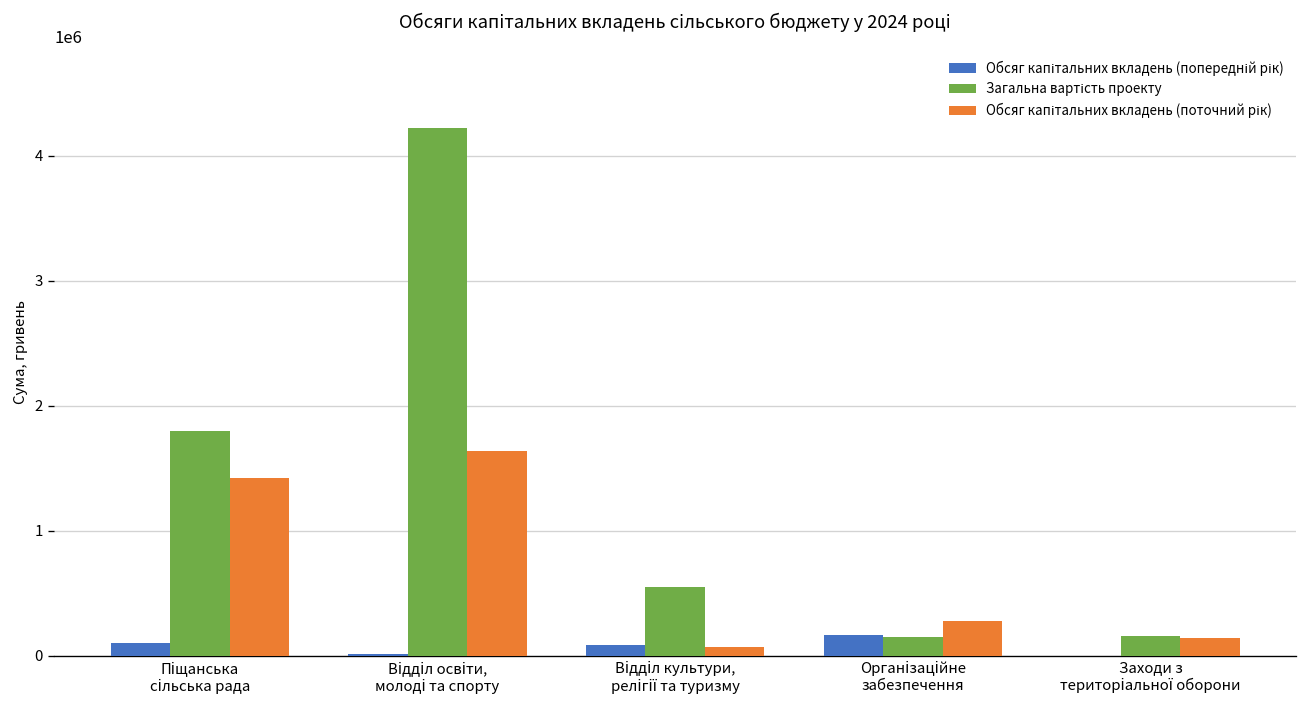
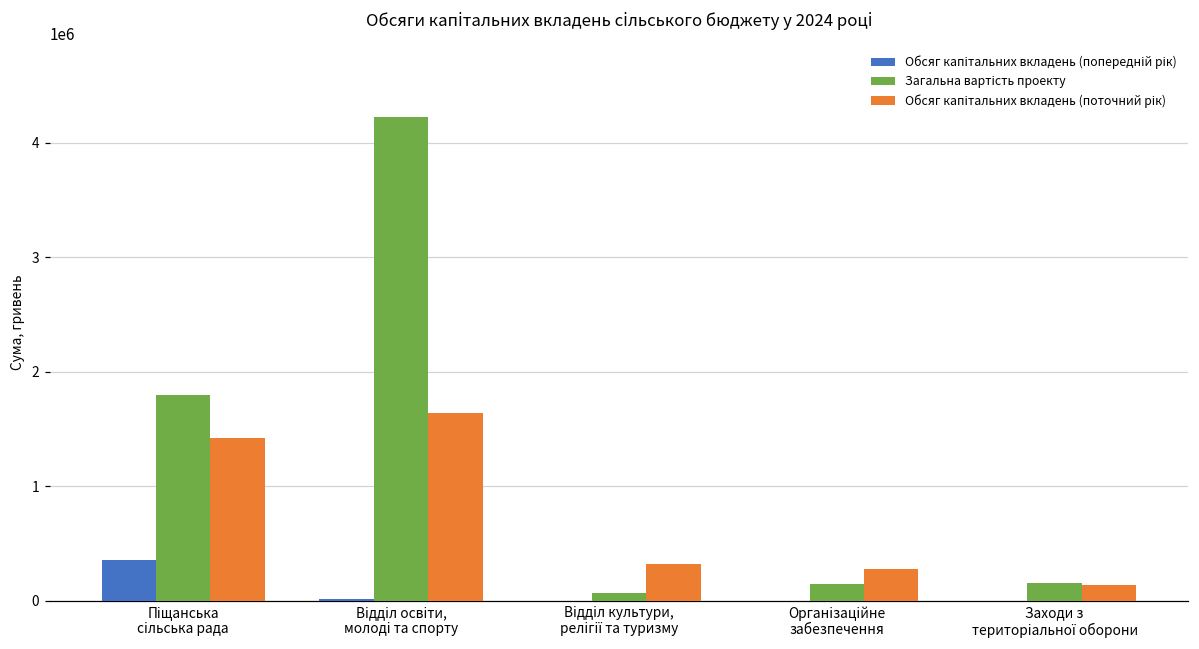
  {
    "Обсяг капітальних вкладень (попередній рік)": {
-     "Піщанська сільська рада": 100000,
-     "Відділ культури, релігії та туризму": 90000,
-     "Організаційне забезпечення": 170000,
+     "Піщанська сільська рада": 360000,
+     "Відділ культури, релігії та туризму": 0,
+     "Організаційне забезпечення": 0,
      "Заходи з територіальної оборони": 0
    },
    "Загальна вартість проекту": {
      "Піщанська сільська рада": 1800000,
      "Відділ освіти, молоді та спорту": 4230000,
-     "Відділ культури, релігії та туризму": 550000,
+     "Відділ культури, релігії та туризму": 70000,
      "Організаційне забезпечення": 150000,
      "Заходи з територіальної оборони": 150000
    },
    "Обсяг капітальних вкладень (поточний рік)": {
      "Піщанська сільська рада": 1420000,
      "Відділ освіти, молоді та спорту": 1640000,
-     "Відділ культури, релігії та туризму": 70000,
+     "Відділ культури, релігії та туризму": 320000,
      "Організаційне забезпечення": 280000,
      "Заходи з територіальної оборони": 140000
    }
  }
